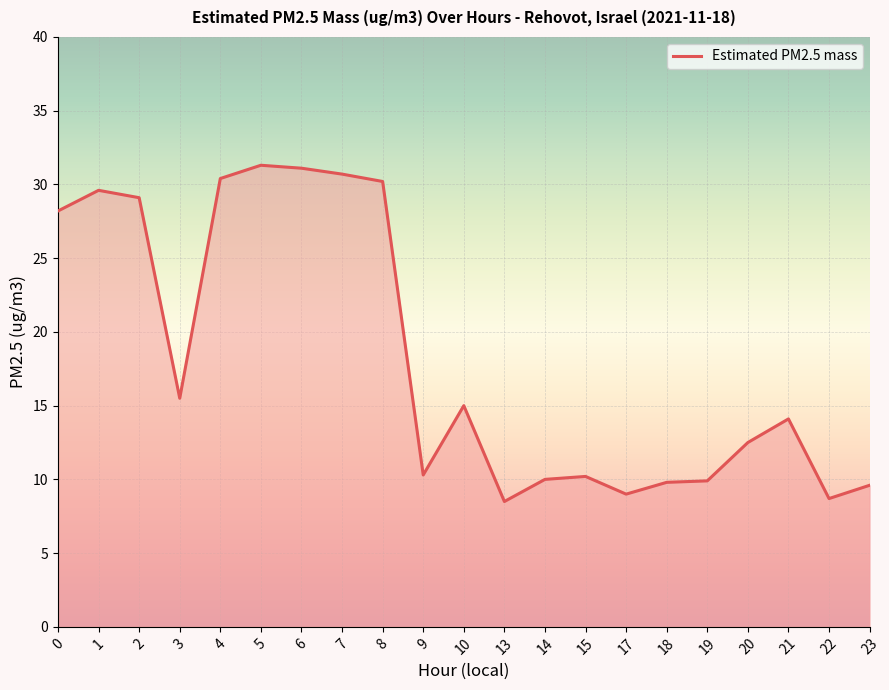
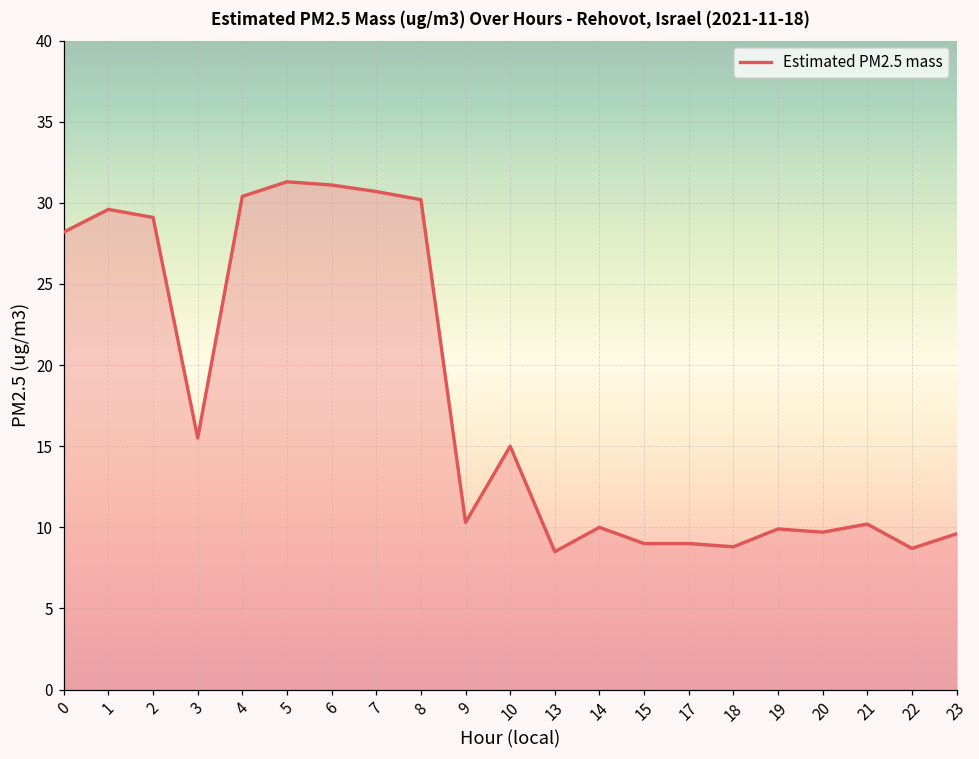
  {
    "0": 28.2,
    "1": 29.6,
    "2": 29.1,
    "3": 15.5,
    "4": 30.4,
    "5": 31.3,
    "6": 31.1,
    "7": 30.7,
    "8": 30.2,
    "9": 10.3,
    "10": 15.0,
    "13": 8.5,
    "14": 10.0,
-   "15": 10.2,
+   "15": 9.0,
    "17": 9.0,
-   "18": 9.8,
+   "18": 8.8,
    "19": 9.9,
-   "20": 12.5,
-   "21": 14.1,
+   "20": 9.7,
+   "21": 10.2,
    "22": 8.7,
    "23": 9.6
  }
